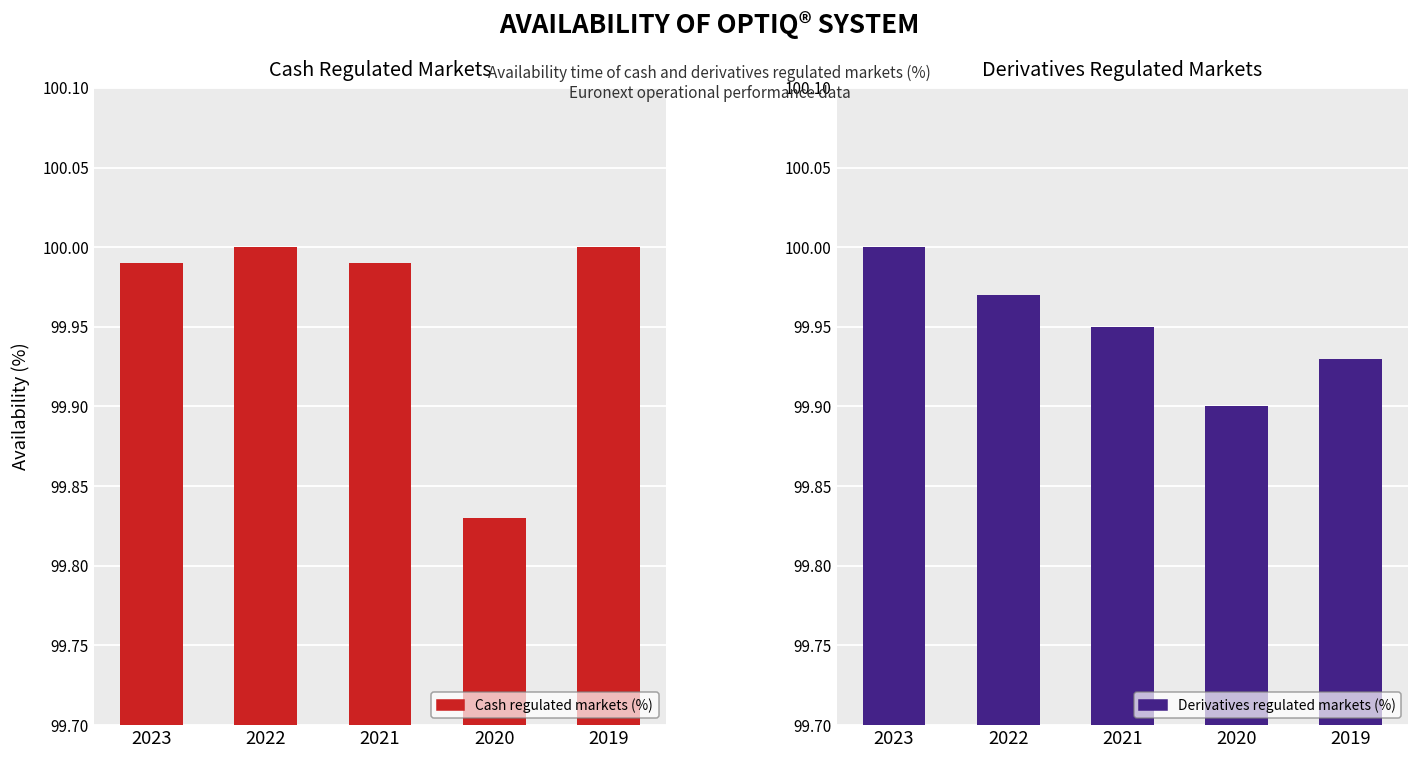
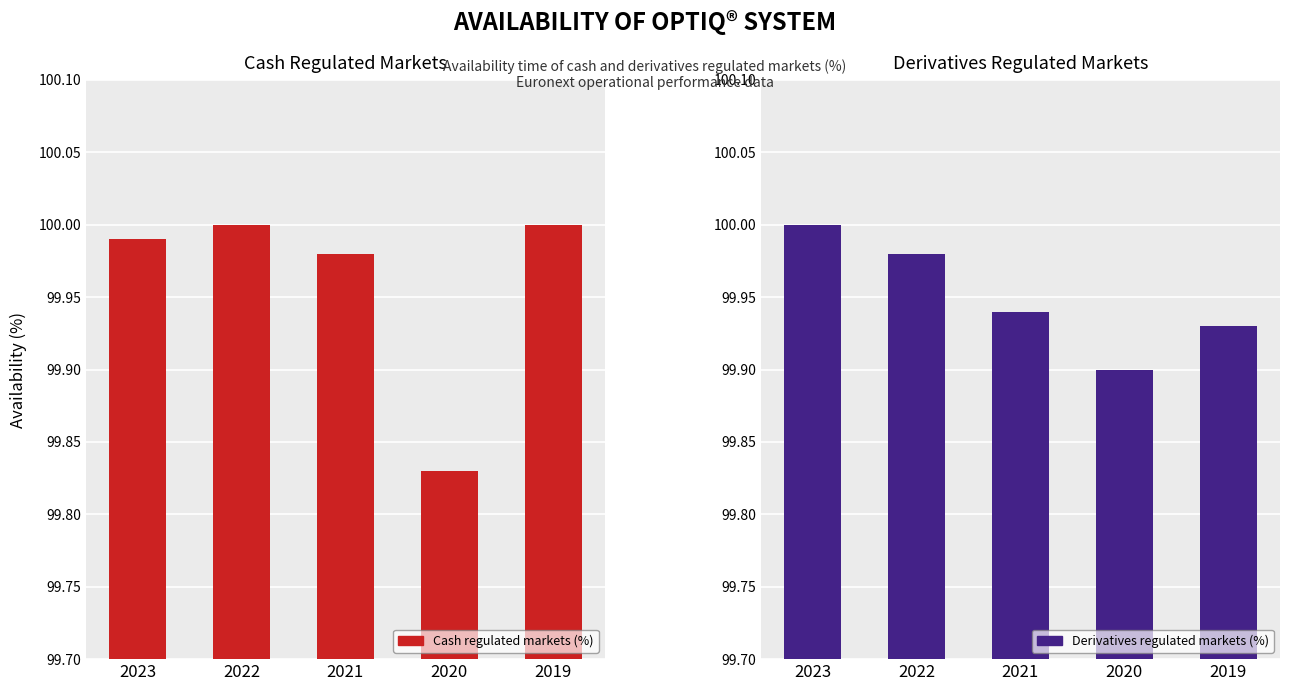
  {
    "Cash Regulated Markets": {
      "2023": 99.99,
      "2022": 100.00,
-     "2021": 99.99,
+     "2021": 99.98,
      "2020": 99.83,
      "2019": 100.00
    },
    "Derivatives Regulated Markets": {
      "2023": 100.00,
-     "2022": 99.97,
-     "2021": 99.95,
+     "2022": 99.98,
+     "2021": 99.94,
      "2020": 99.90,
      "2019": 99.93
    }
  }
